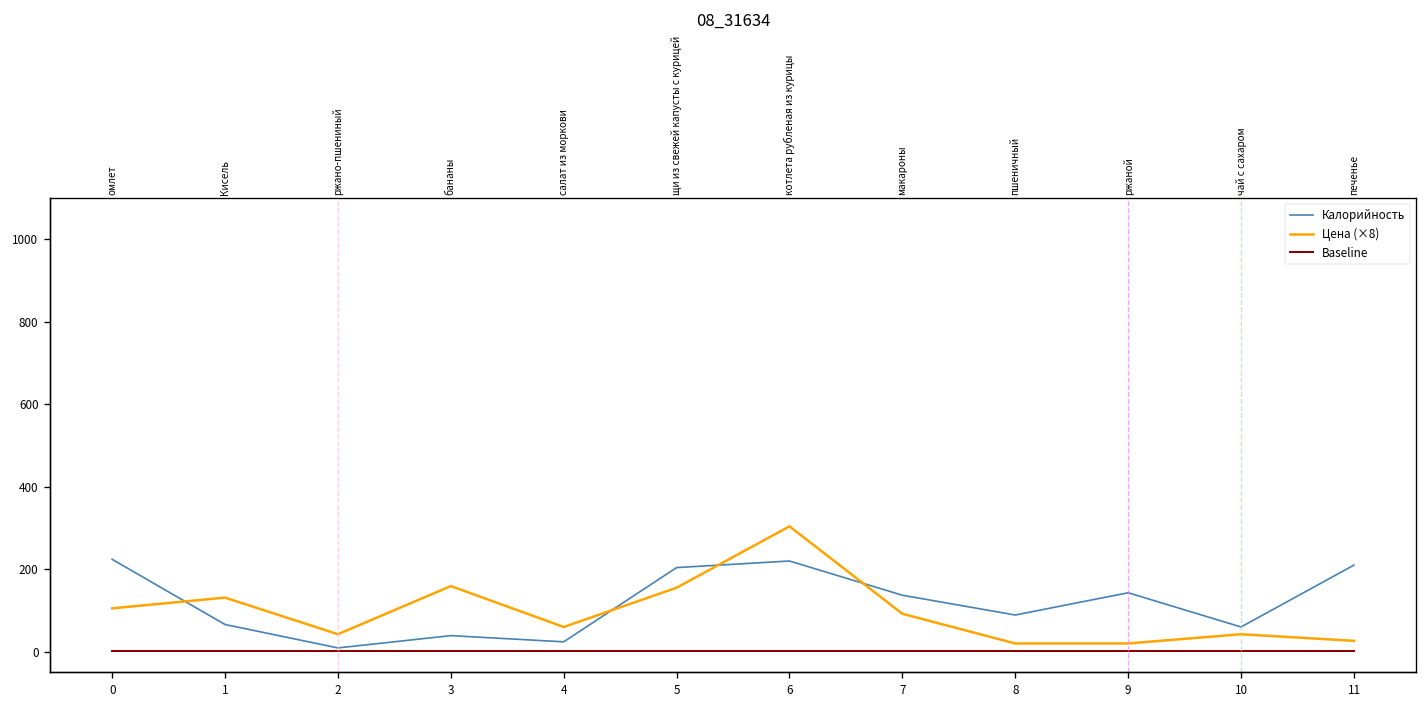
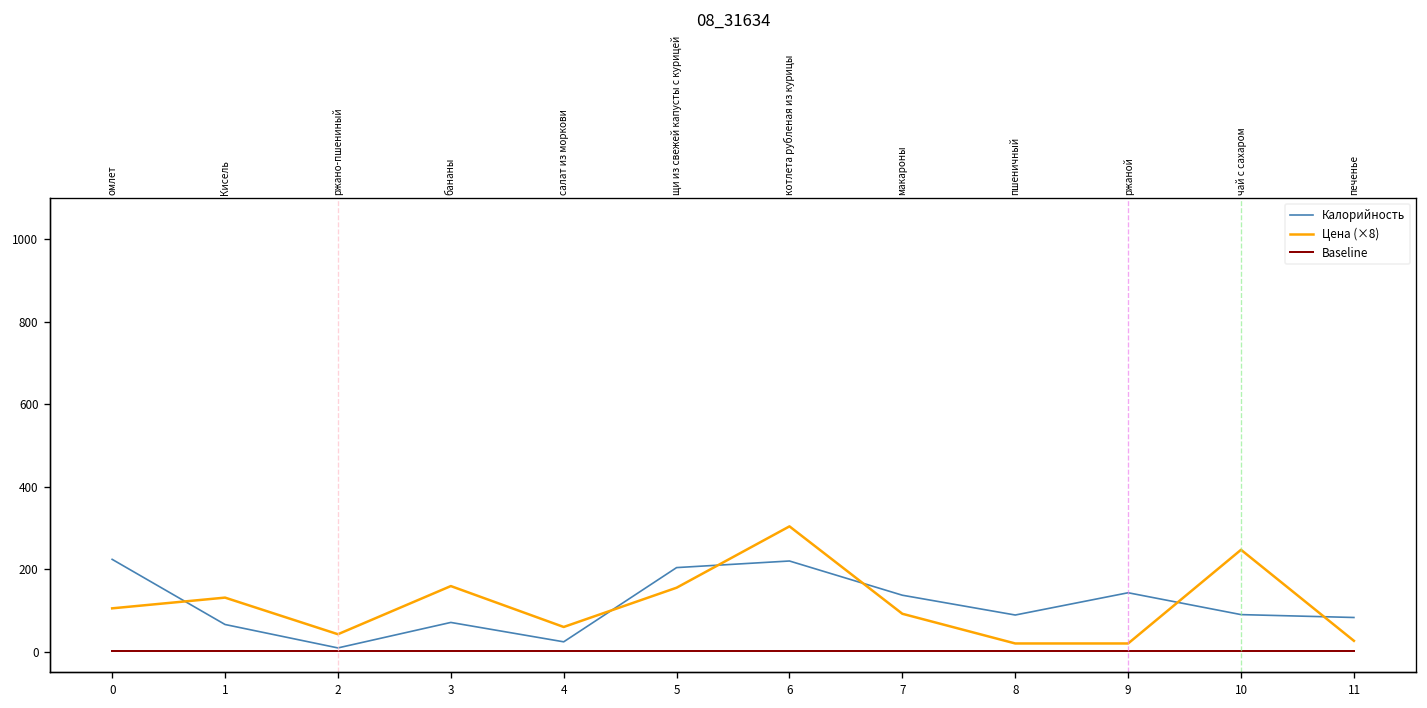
  {
    "Калорийность": {
      "0": 220,
      "1": 70,
-     "3": 40,
+     "3": 70,
      "4": 20,
      "5": 200,
      "6": 220,
      "7": 140,
      "8": 90,
      "9": 140,
-     "10": 60,
-     "11": 210
+     "10": 90,
+     "11": 80
    },
    "Цена (×8)": {
      "0": 110,
      "1": 130,
      "2": 40,
      "3": 160,
      "4": 60,
      "5": 160,
      "6": 300,
      "7": 90,
      "8": 20,
      "9": 20,
-     "10": 40,
+     "10": 250,
      "11": 30
    },
    "Baseline": {
      "0": 0,
      "1": 0,
      "3": 0,
      "4": 0,
      "5": 0,
      "6": 0,
      "7": 0,
      "8": 0,
      "9": 0,
      "10": 0,
      "11": 0
    }
  }
